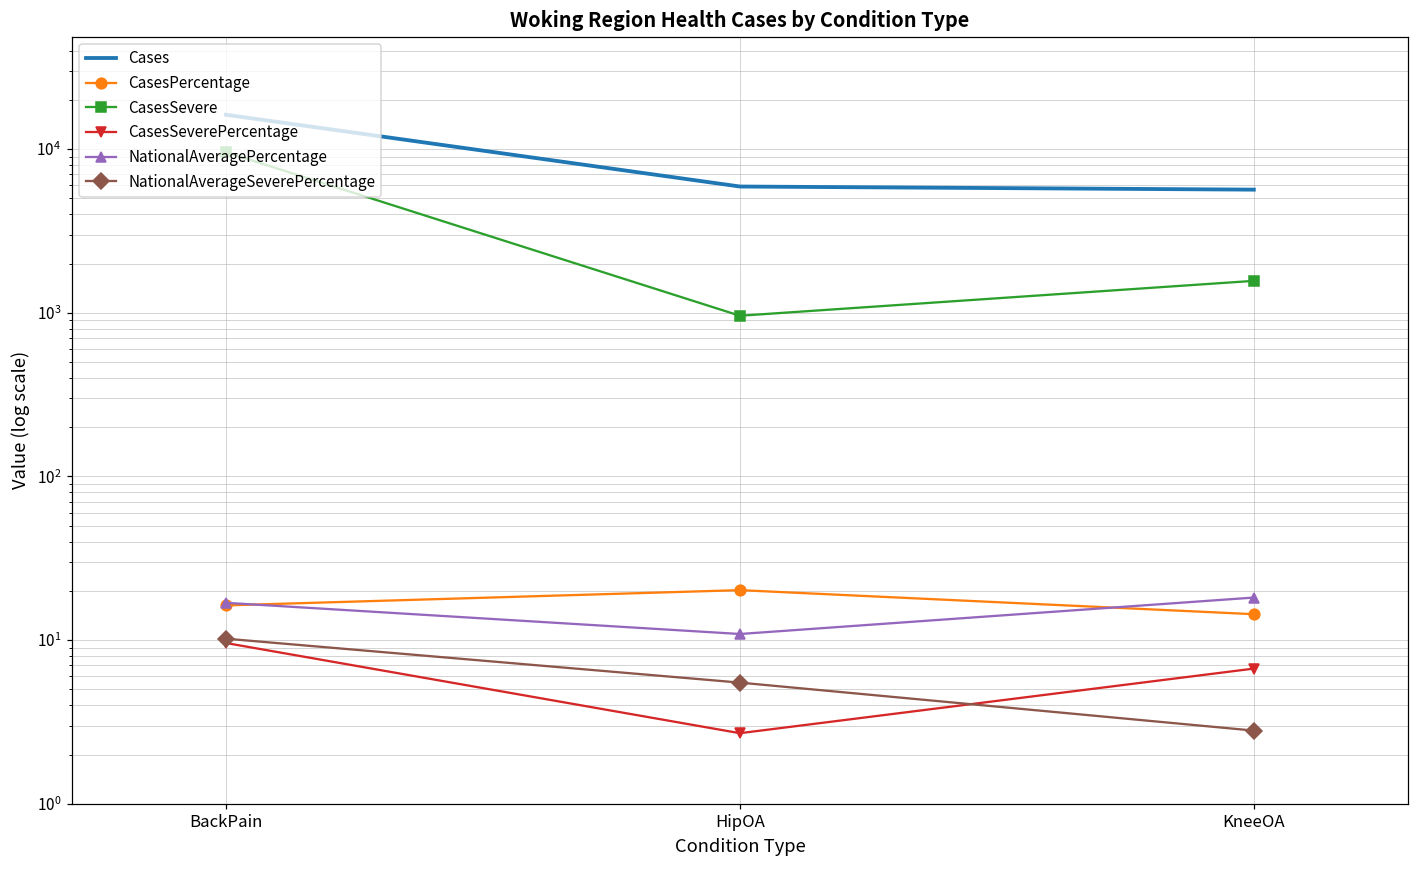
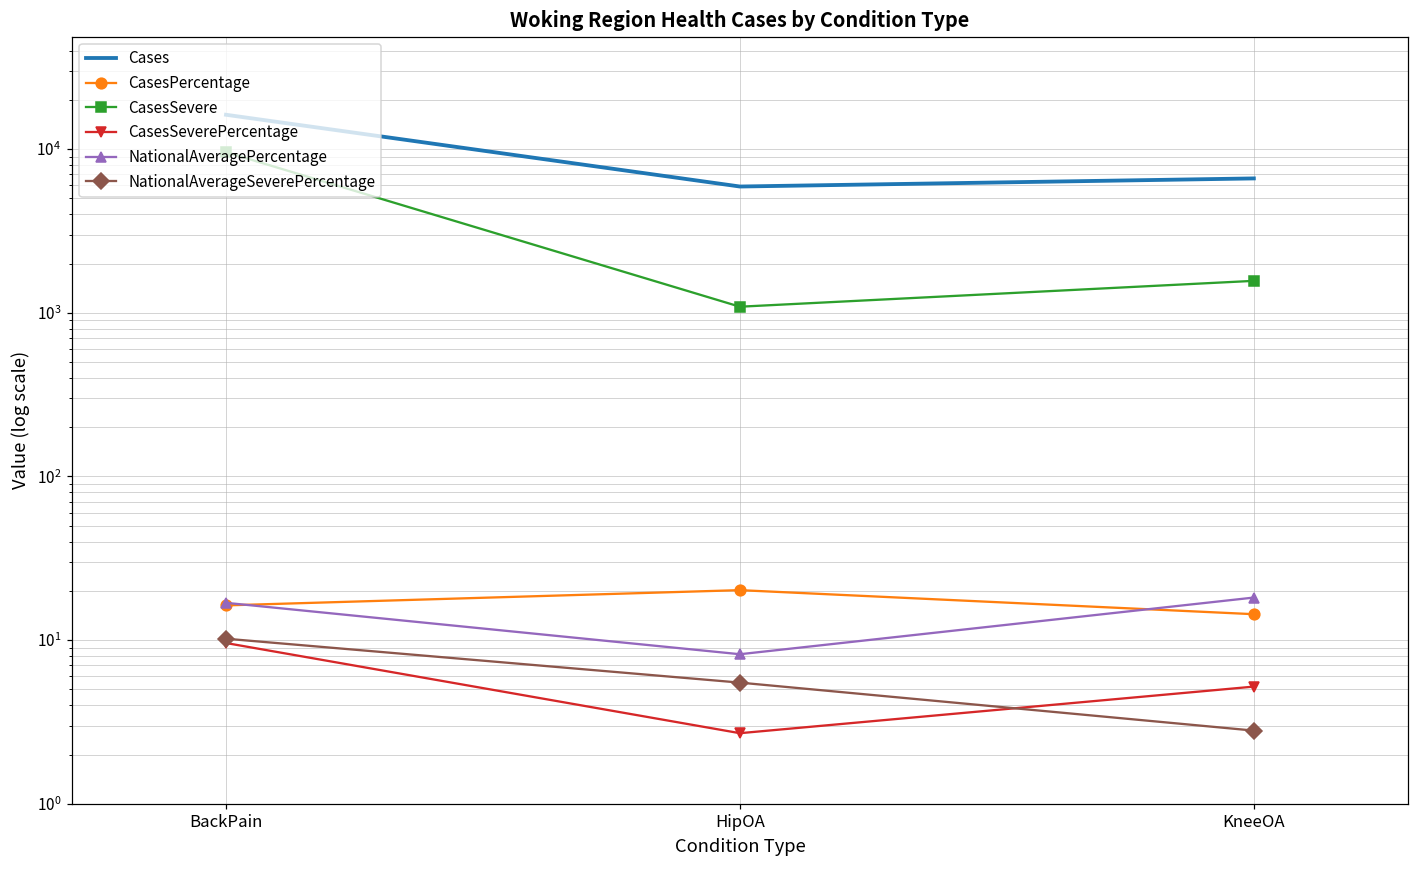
  {
    "Cases": {
      "HipOA": 5900,
-     "KneeOA": 5700
+     "KneeOA": 7000
    },
    "CasesPercentage": {
      "HipOA": 20,
      "KneeOA": 14
    },
    "CasesSevere": {
-     "HipOA": 1000,
+     "HipOA": 1100,
      "KneeOA": 1600
    },
    "CasesSeverePercentage": {
      "BackPain": 10,
      "HipOA": 2.7,
-     "KneeOA": 7
+     "KneeOA": 5.2
    },
    "NationalAveragePercentage": {
-     "HipOA": 11,
+     "HipOA": 8,
      "KneeOA": 18
    },
    "NationalAverageSeverePercentage": {
      "BackPain": 10,
      "HipOA": 5.5,
      "KneeOA": 2.8
    }
  }
